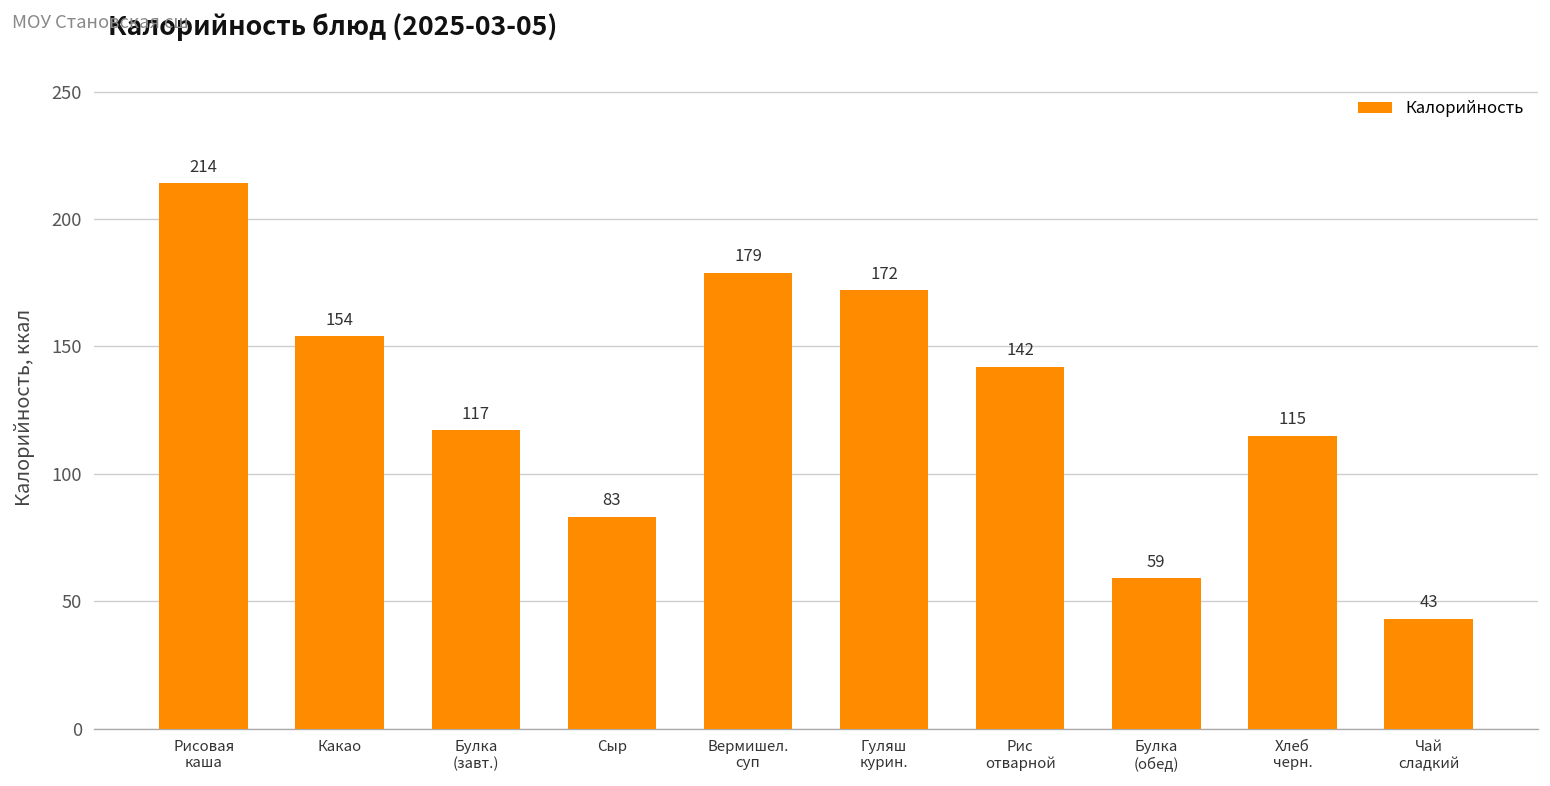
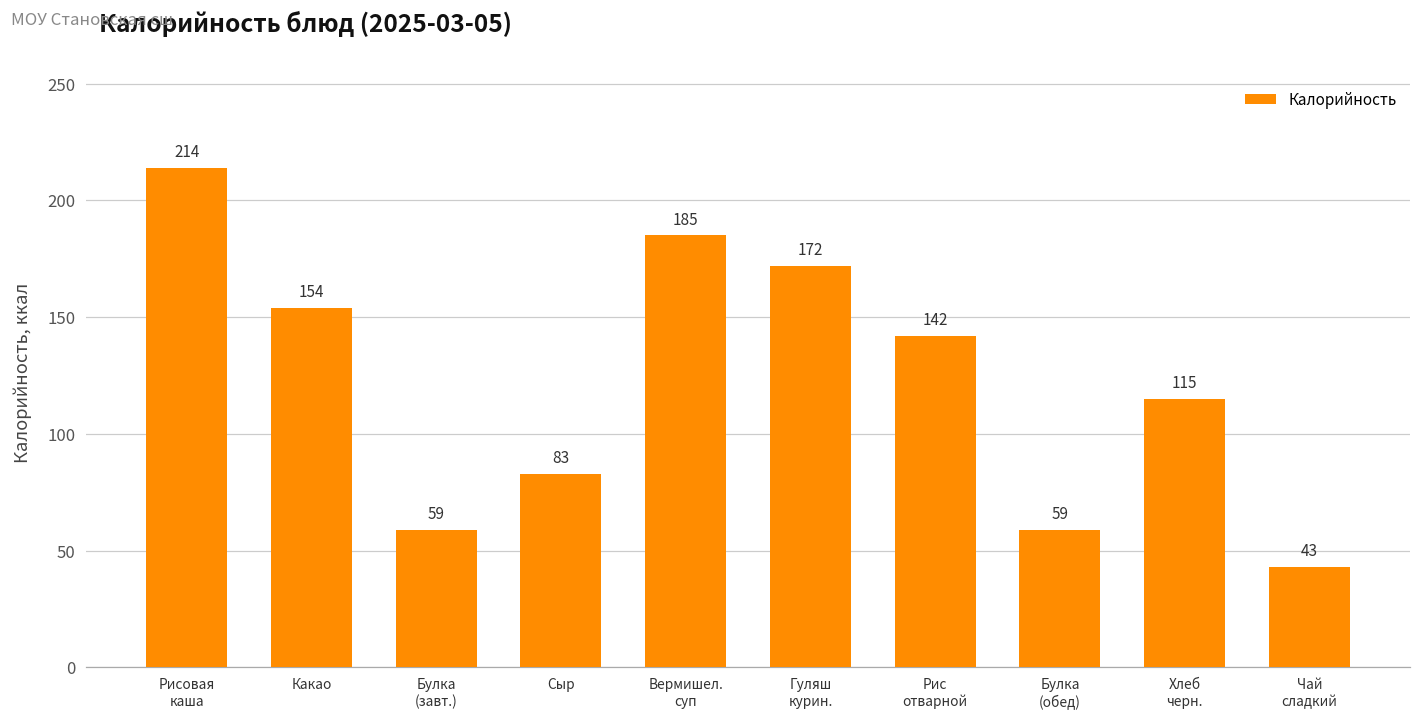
  {
    "Рисовая каша": 214,
    "Какао": 154,
-   "Булка (завт.)": 117,
+   "Булка (завт.)": 59,
    "Сыр": 83,
-   "Вермишел. суп": 179,
+   "Вермишел. суп": 185,
    "Гуляш курин.": 172,
    "Рис отварной": 142,
    "Булка (обед)": 59,
    "Хлеб черн.": 115,
    "Чай сладкий": 43
  }
